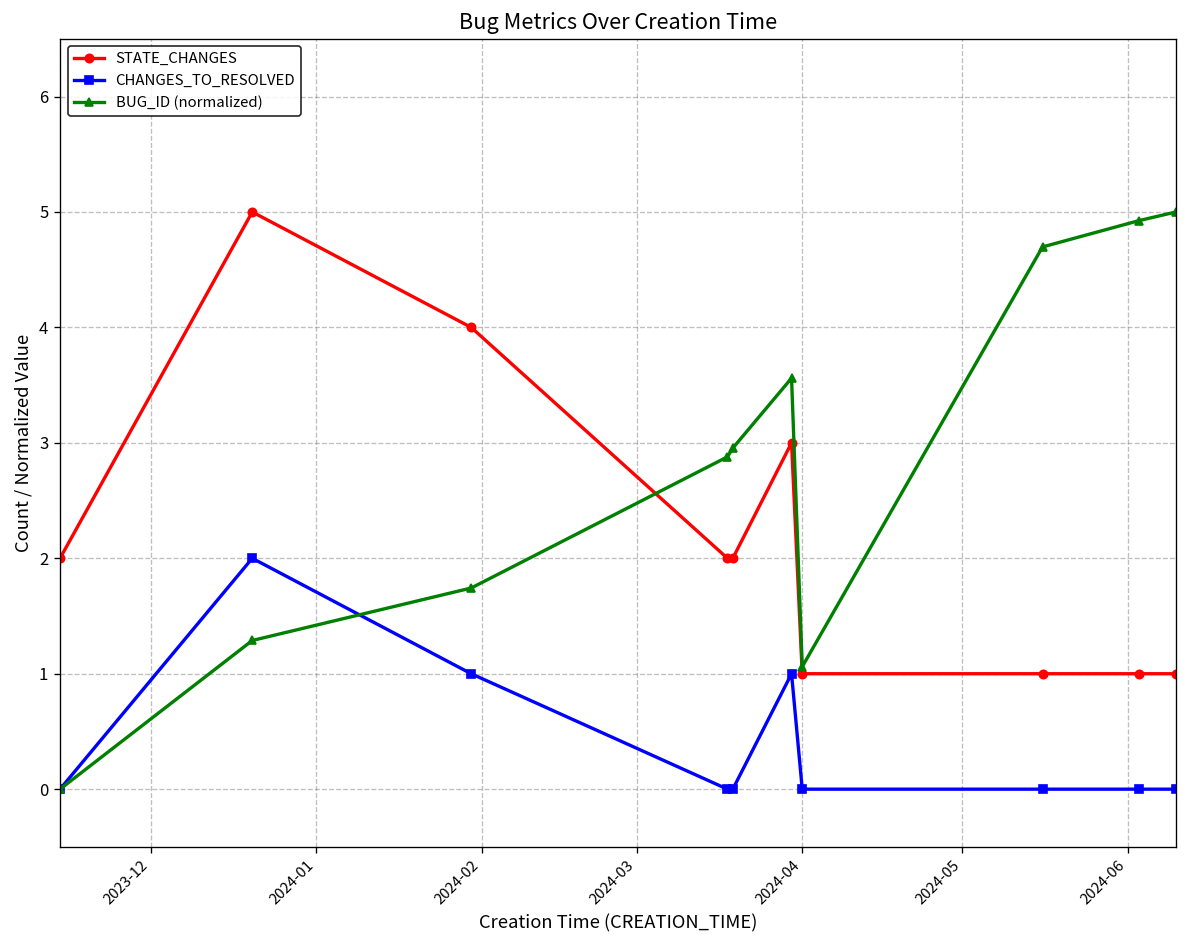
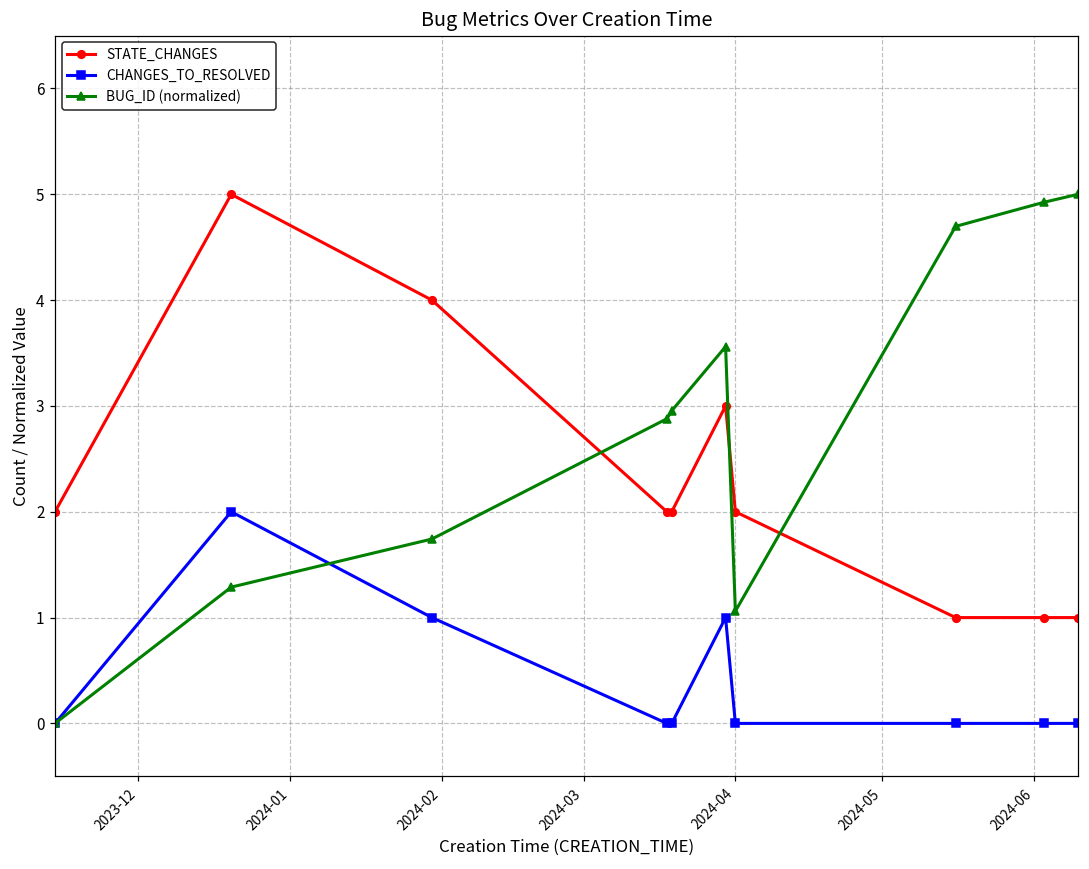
  {
    "STATE_CHANGES": {
-     "2024-04": 1
+     "2024-04": 2
    },
    "CHANGES_TO_RESOLVED": {
      "2024-04": 0
    },
    "BUG_ID (normalized)": {
      "2024-04": 1.1
    }
  }
